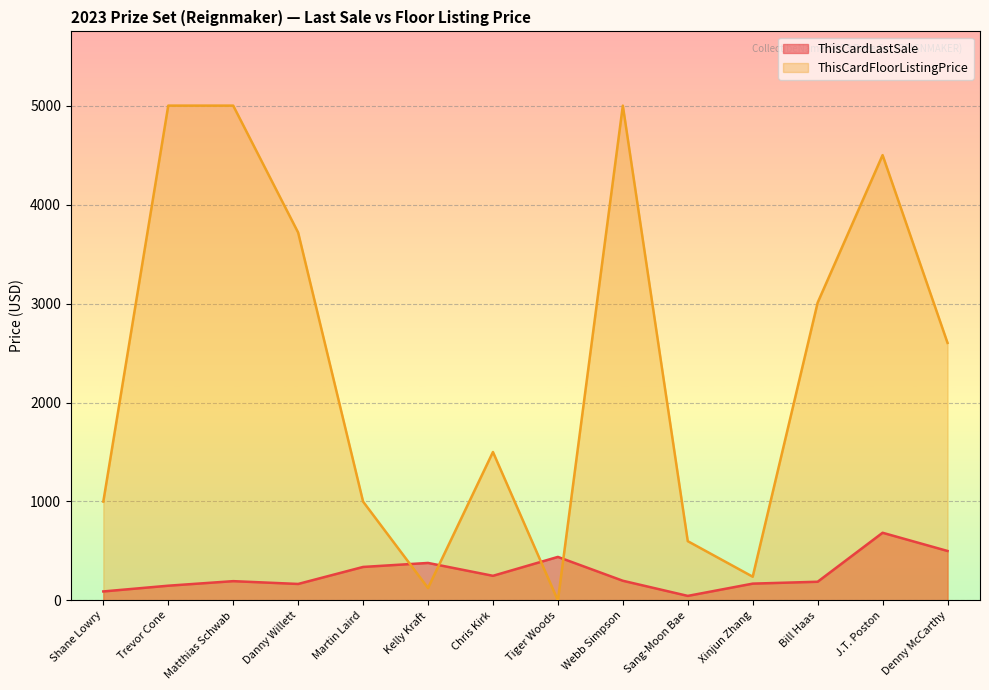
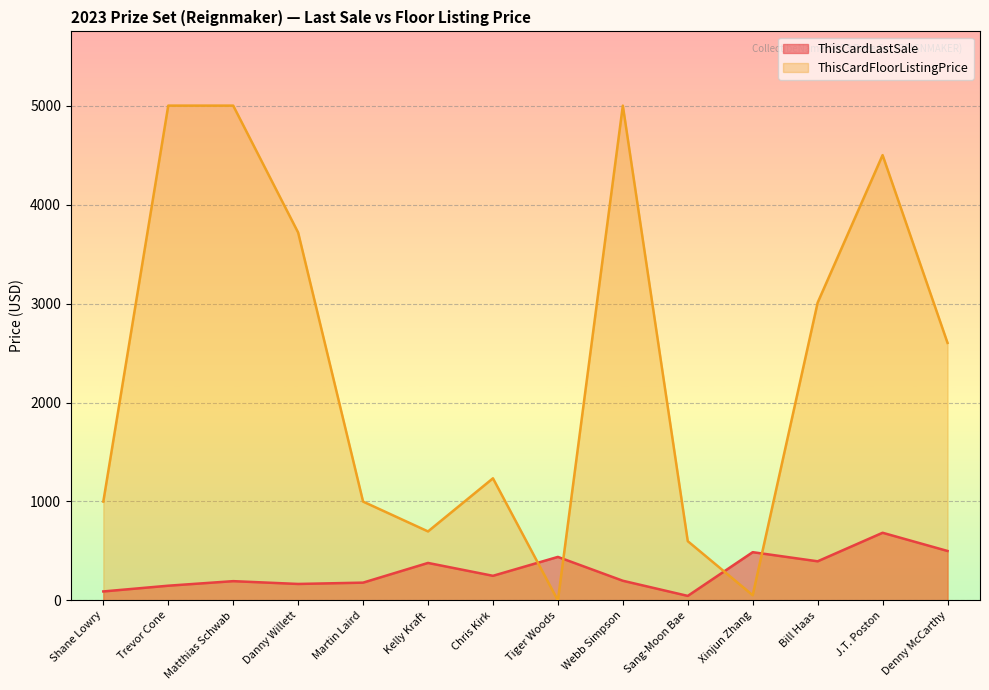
  {
    "ThisCardLastSale": {
      "Shane Lowry": 100,
      "Trevor Cone": 100,
      "Matthias Schwab": 200,
      "Danny Willett": 200,
-     "Martin Laird": 300,
+     "Martin Laird": 200,
      "Kelly Kraft": 400,
      "Chris Kirk": 200,
      "Tiger Woods": 400,
      "Webb Simpson": 200,
      "Sang-Moon Bae": 0,
-     "Xinjun Zhang": 200,
-     "Bill Haas": 200,
+     "Xinjun Zhang": 500,
+     "Bill Haas": 400,
      "J.T. Poston": 700,
      "Denny McCarthy": 500
    },
    "ThisCardFloorListingPrice": {
      "Shane Lowry": 1000,
      "Trevor Cone": 5000,
      "Matthias Schwab": 5000,
      "Danny Willett": 3700,
      "Martin Laird": 1000,
-     "Kelly Kraft": 100,
-     "Chris Kirk": 1500,
+     "Kelly Kraft": 700,
+     "Chris Kirk": 1200,
      "Tiger Woods": 0,
      "Webb Simpson": 5000,
      "Sang-Moon Bae": 600,
-     "Xinjun Zhang": 200,
+     "Xinjun Zhang": 100,
      "Bill Haas": 3000,
      "J.T. Poston": 4500,
      "Denny McCarthy": 2600
    }
  }
